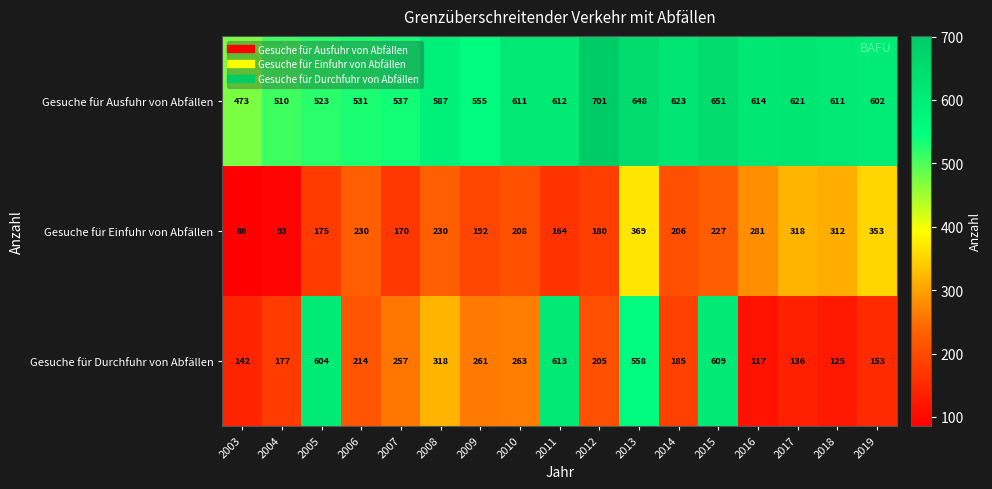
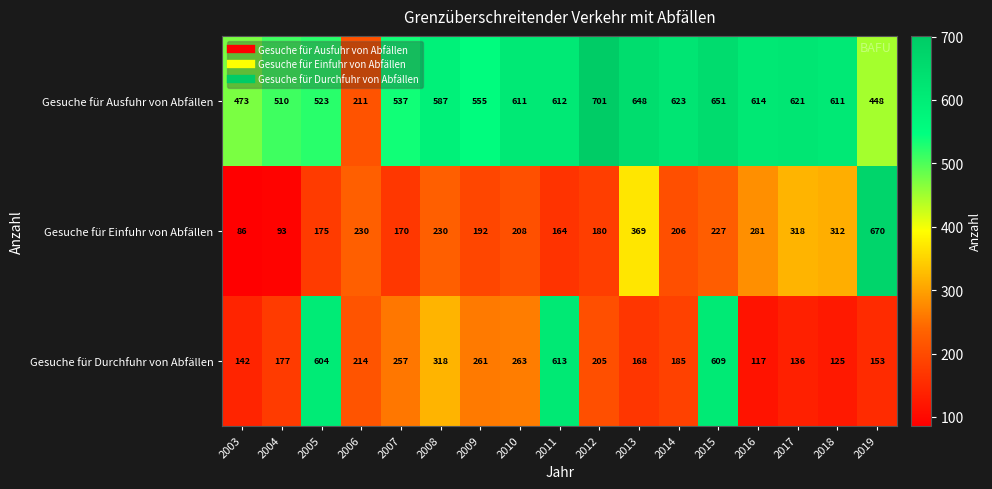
  {
    "Gesuche für Ausfuhr von Abfällen": {
      "2003": 473,
      "2004": 510,
      "2005": 523,
-     "2006": 531,
+     "2006": 211,
      "2007": 537,
      "2008": 587,
      "2009": 555,
      "2010": 611,
      "2011": 612,
      "2012": 701,
      "2013": 648,
      "2014": 623,
      "2015": 651,
      "2016": 614,
      "2017": 621,
      "2018": 611,
-     "2019": 602
+     "2019": 448
    },
    "Gesuche für Einfuhr von Abfällen": {
      "2003": 86,
      "2004": 93,
      "2005": 175,
      "2006": 230,
      "2007": 170,
      "2008": 230,
      "2009": 192,
      "2010": 208,
      "2011": 164,
      "2012": 180,
      "2013": 369,
      "2014": 206,
      "2015": 227,
      "2016": 281,
      "2017": 318,
      "2018": 312,
-     "2019": 353
+     "2019": 670
    },
    "Gesuche für Durchfuhr von Abfällen": {
      "2003": 142,
      "2004": 177,
      "2005": 604,
      "2006": 214,
      "2007": 257,
      "2008": 318,
      "2009": 261,
      "2010": 263,
      "2011": 613,
      "2012": 205,
-     "2013": 558,
+     "2013": 168,
      "2014": 185,
      "2015": 609,
      "2016": 117,
      "2017": 136,
      "2018": 125,
      "2019": 153
    }
  }
